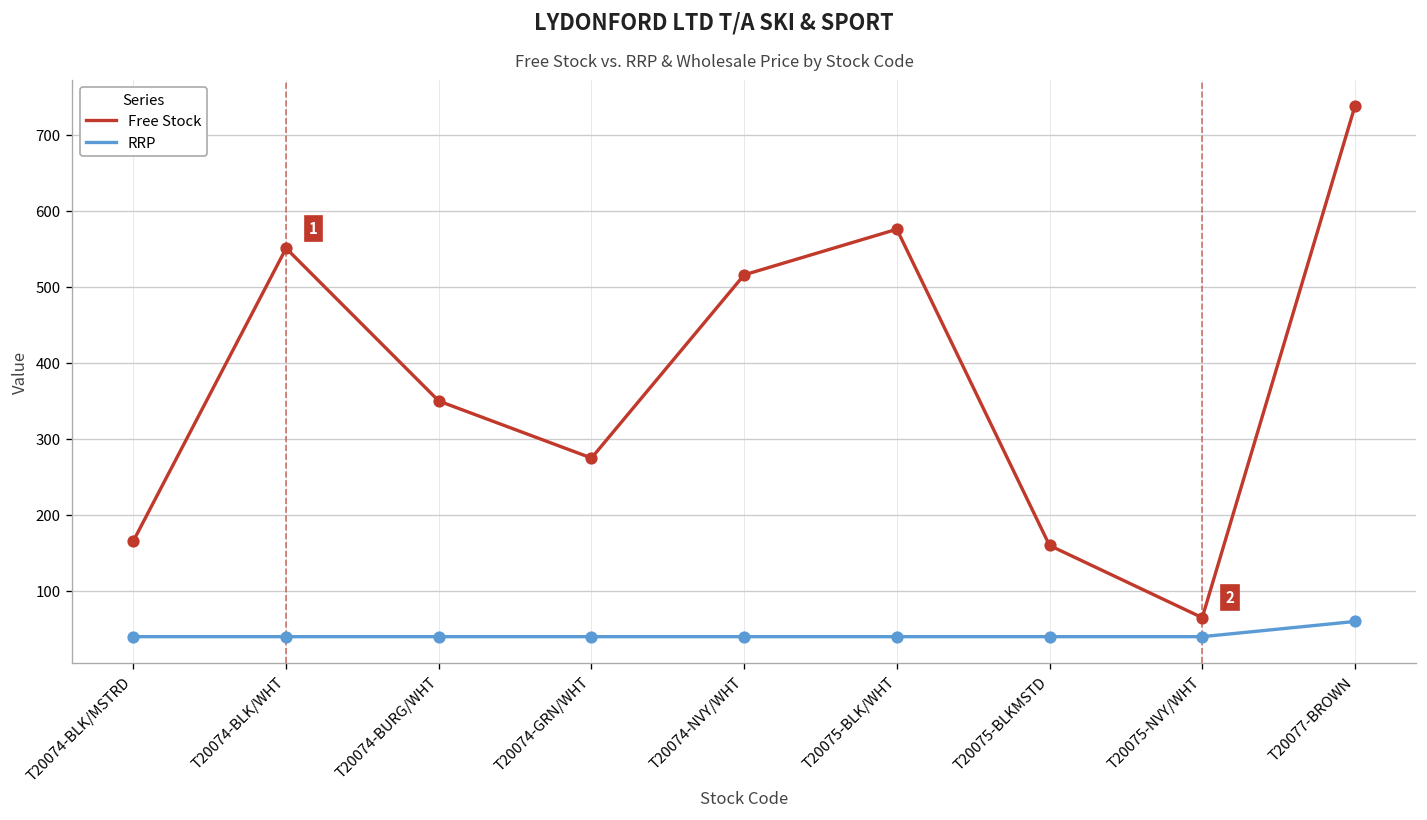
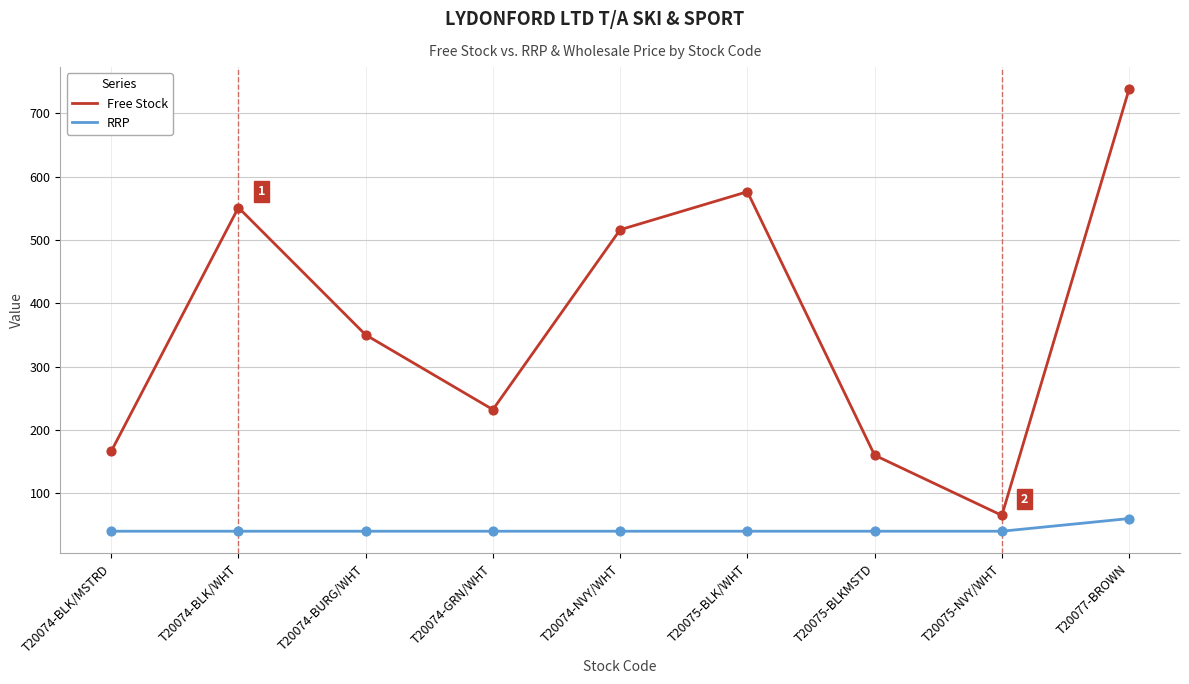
  {
    "Free Stock": {
      "T20074-BLK/MSTRD": 170,
      "T20074-BURG/WHT": 350,
-     "T20074-GRN/WHT": 280,
+     "T20074-GRN/WHT": 230,
      "T20074-NVY/WHT": 520,
      "T20075-BLK/WHT": 580,
      "T20075-BLKMSTD": 160,
      "T20077-BROWN": 740
    },
    "RRP": {
      "T20074-BLK/MSTRD": 40,
      "T20074-BLK/WHT": 40,
      "T20074-BURG/WHT": 40,
      "T20074-GRN/WHT": 40,
      "T20074-NVY/WHT": 40,
      "T20075-BLK/WHT": 40,
      "T20075-BLKMSTD": 40,
      "T20075-NVY/WHT": 40,
      "T20077-BROWN": 60
    }
  }
